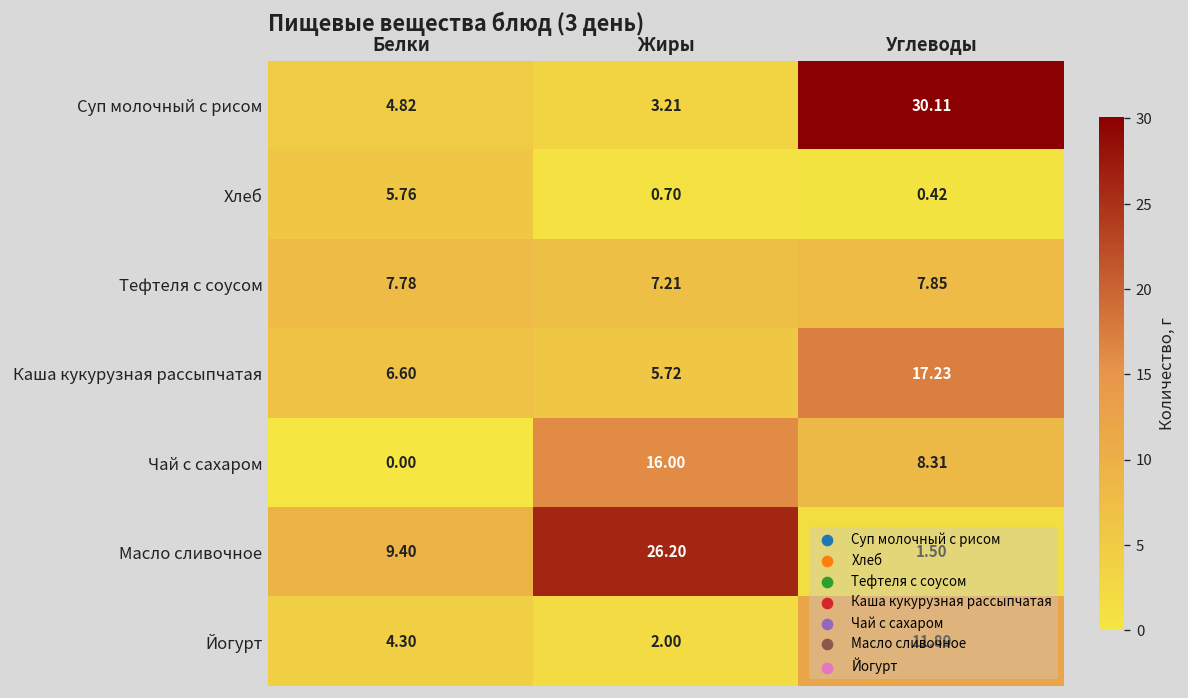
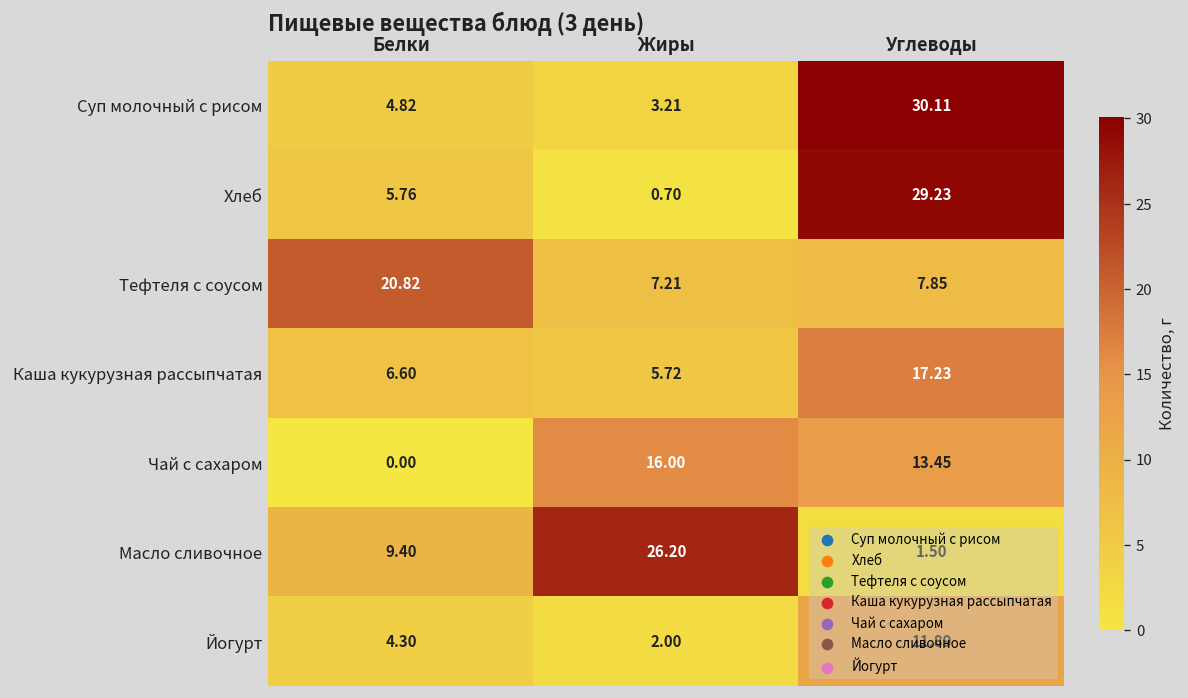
  {
    "Суп молочный с рисом": {
      "Белки": 4.82,
      "Жиры": 3.21,
      "Углеводы": 30.11
    },
    "Хлеб": {
      "Белки": 5.76,
      "Жиры": 0.70,
-     "Углеводы": 0.42
+     "Углеводы": 29.23
    },
    "Тефтеля с соусом": {
-     "Белки": 7.78,
+     "Белки": 20.82,
      "Жиры": 7.21,
      "Углеводы": 7.85
    },
    "Каша кукурузная рассыпчатая": {
      "Белки": 6.60,
      "Жиры": 5.72,
      "Углеводы": 17.23
    },
    "Чай с сахаром": {
      "Белки": 0.00,
      "Жиры": 16.00,
-     "Углеводы": 8.31
+     "Углеводы": 13.45
    },
    "Масло сливочное": {
      "Белки": 9.40,
      "Жиры": 26.20
    },
    "Йогурт": {
      "Белки": 4.30,
      "Жиры": 2.00
    }
  }
